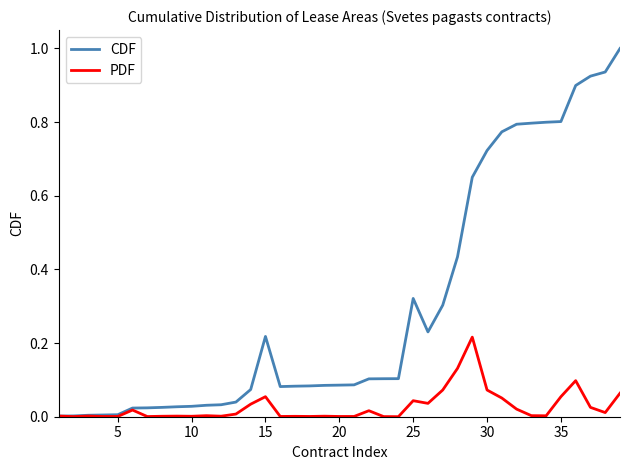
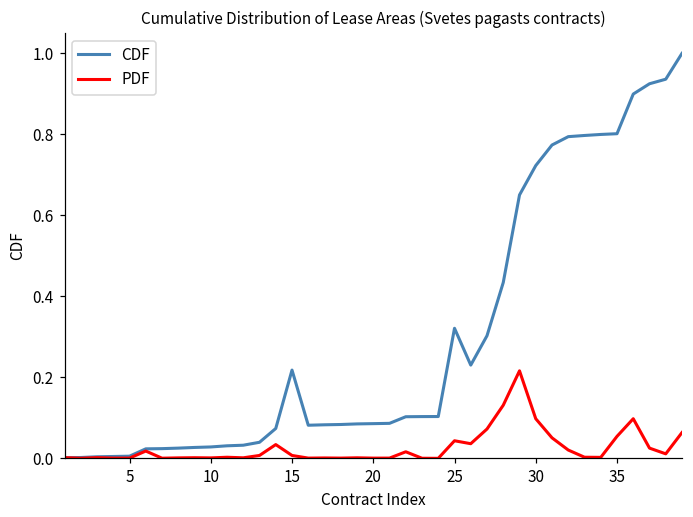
  {
    "CDF": {
      "10": 0.03,
      "15": 0.22,
      "20": 0.09,
      "25": 0.32,
      "30": 0.72,
      "35": 0.80
    },
    "PDF": {
      "10": 0.00,
-     "15": 0.05,
+     "15": 0.01,
      "20": 0.00,
      "25": 0.04,
-     "30": 0.07,
+     "30": 0.10,
      "35": 0.05
    }
  }
